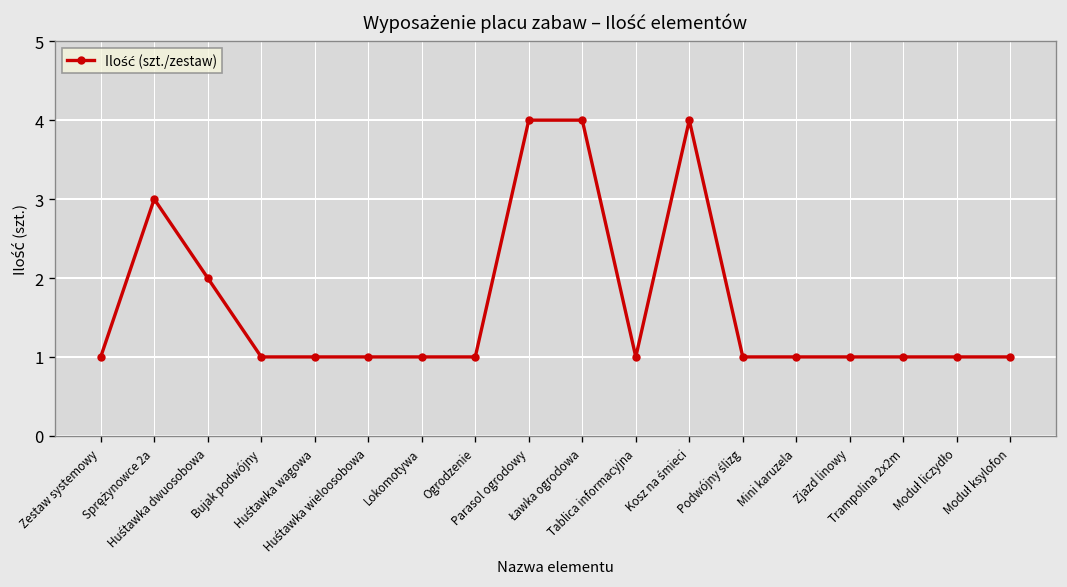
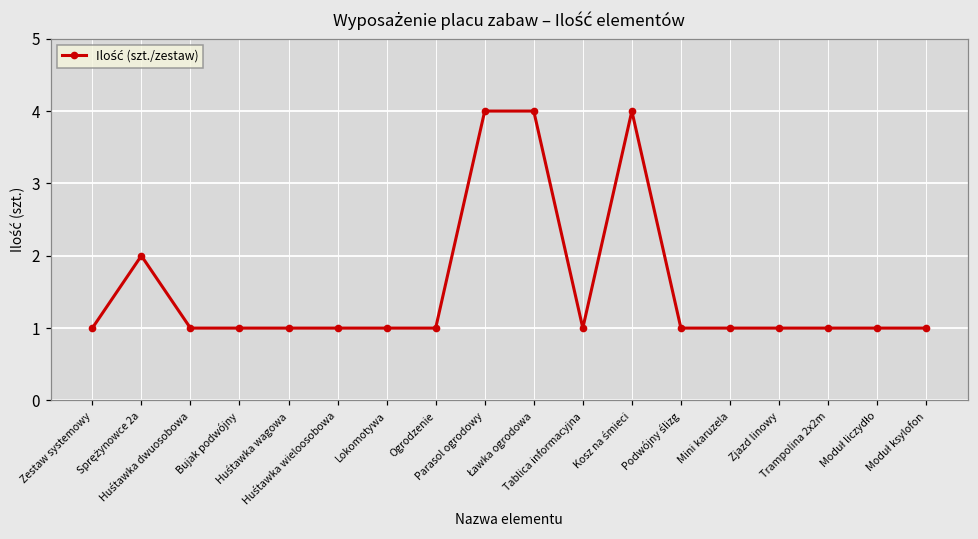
  {
    "Zestaw systemowy": 1,
-   "Sprężynowce 2a": 3,
-   "Huśtawka dwuosobowa": 2,
+   "Sprężynowce 2a": 2,
+   "Huśtawka dwuosobowa": 1,
    "Bujak podwójny": 1,
    "Huśtawka wagowa": 1,
    "Huśtawka wieloosobowa": 1,
    "Lokomotywa": 1,
    "Ogrodzenie": 1,
    "Parasol ogrodowy": 4,
    "Ławka ogrodowa": 4,
    "Tablica informacyjna": 1,
    "Kosz na śmieci": 4,
    "Podwójny ślizg": 1,
    "Mini karuzela": 1,
    "Zjazd linowy": 1,
    "Trampolina 2x2m": 1,
    "Moduł liczydło": 1,
    "Moduł ksylofon": 1
  }
